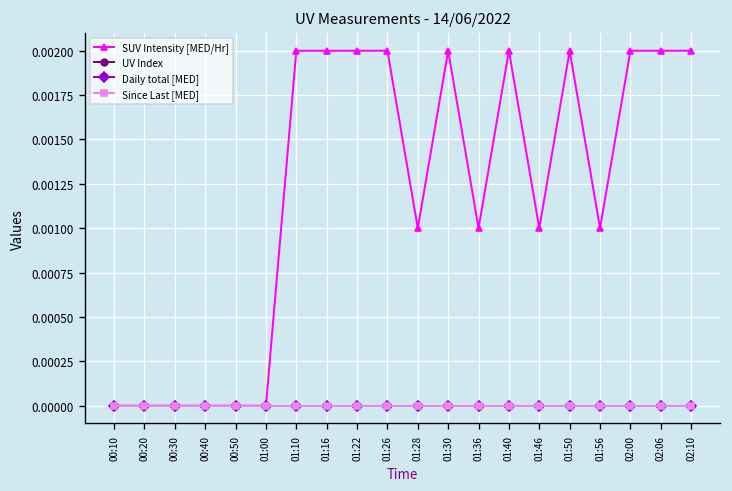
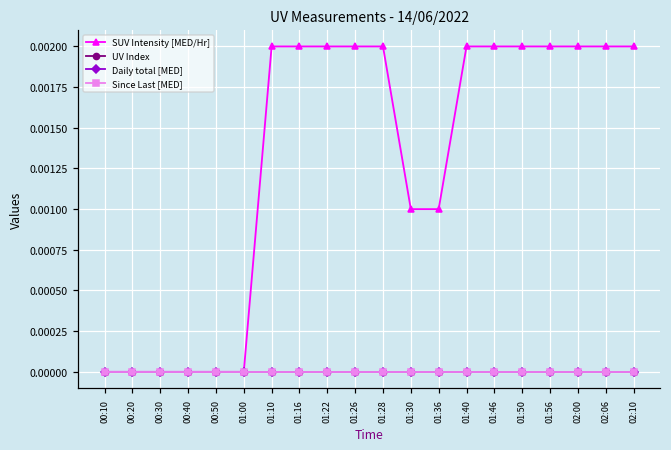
  {
    "SUV Intensity [MED/Hr]": {
      "01:10": 0.002,
      "01:16": 0.002,
      "01:22": 0.002,
      "01:26": 0.002,
-     "01:28": 0.001,
-     "01:30": 0.002,
+     "01:28": 0.002,
+     "01:30": 0.001,
      "01:36": 0.001,
      "01:40": 0.002,
-     "01:46": 0.001,
+     "01:46": 0.002,
      "01:50": 0.002,
-     "01:56": 0.001,
+     "01:56": 0.002,
      "02:00": 0.002,
      "02:06": 0.002,
      "02:10": 0.002
    },
    "Since Last [MED]": {
      "01:10": 0.000,
      "01:16": 0.000,
      "01:22": 0.000,
      "01:26": 0.000,
      "01:28": 0.000,
      "01:30": 0.000,
      "01:36": 0.000,
      "01:40": 0.000,
      "01:46": 0.000,
      "01:50": 0.000,
      "01:56": 0.000,
      "02:00": 0.000,
      "02:06": 0.000,
      "02:10": 0.000
    }
  }
